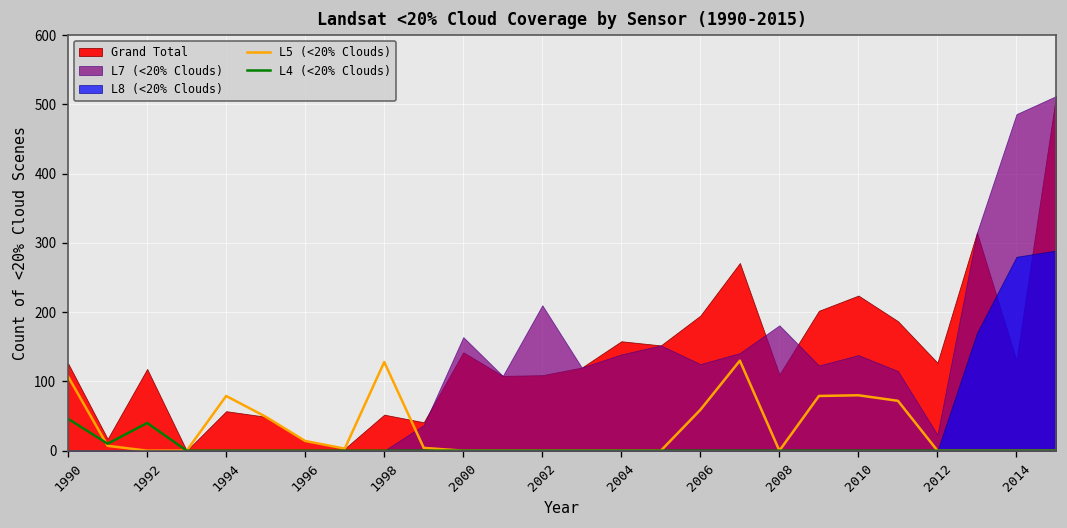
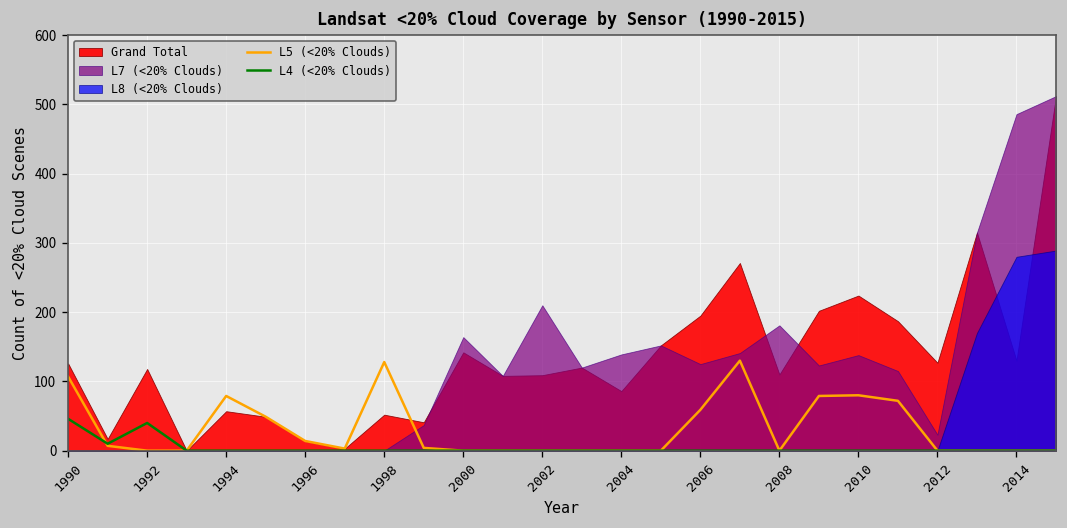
  {
    "L5 (<20% Clouds)": {
      "1990": 110,
      "1994": 80,
      "1998": 130,
      "2006": 60,
      "2010": 80
    },
    "Grand Total": {
      "1990": 130,
      "1992": 120,
      "1994": 60,
      "1998": 50,
      "2000": 140,
      "2002": 110,
-     "2004": 160,
+     "2004": 90,
      "2006": 200,
      "2008": 110,
      "2010": 220,
      "2012": 130,
      "2014": 130
    },
    "L4 (<20% Clouds)": {
      "1990": 50,
      "1992": 40
    },
    "L7 (<20% Clouds)": {
      "2000": 160,
      "2002": 210,
      "2004": 140,
      "2006": 130,
      "2008": 180,
      "2010": 140,
      "2012": 20,
      "2014": 490
    },
    "L8 (<20% Clouds)": {
      "2014": 280
    }
  }
